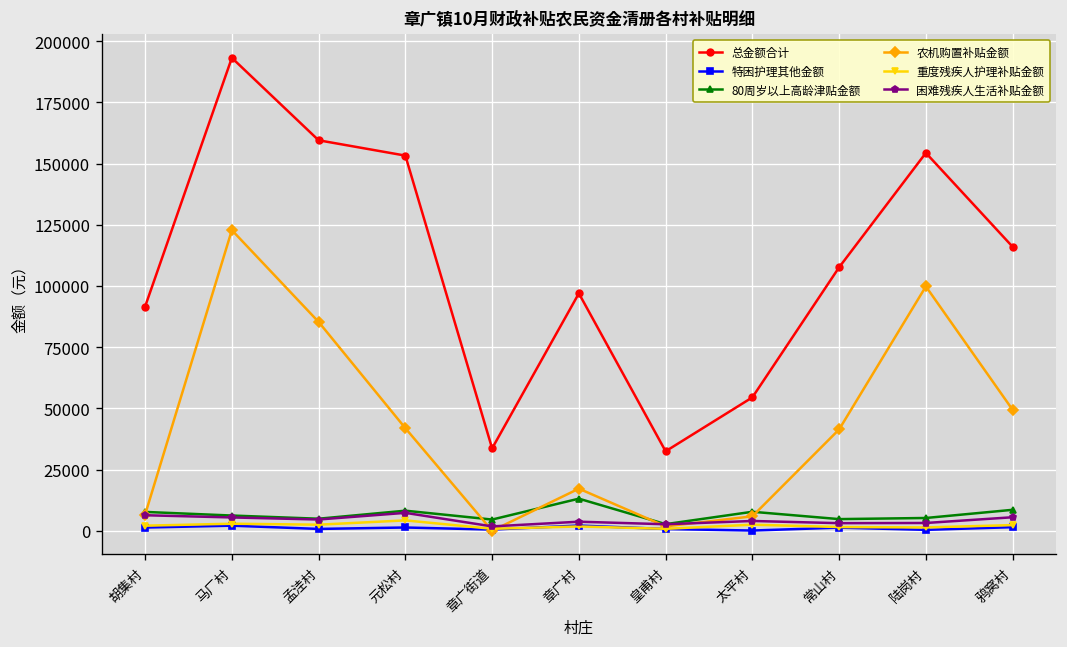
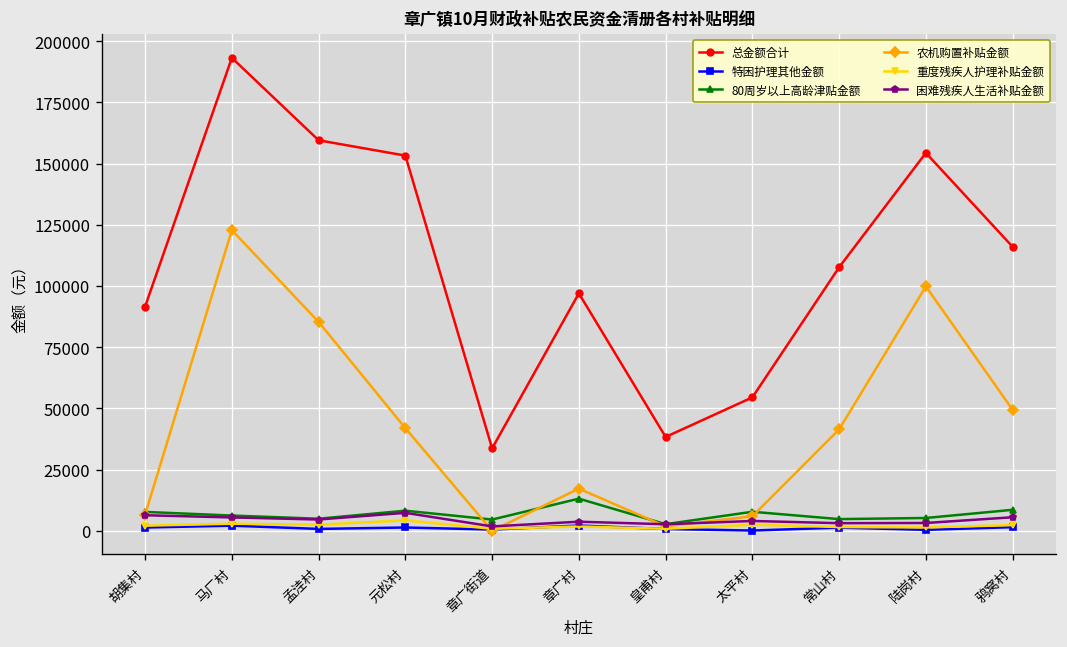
  {
    "总金额合计": {
      "胡集村": 92000,
      "马厂村": 193000,
      "孟洼村": 160000,
      "元松村": 153000,
      "章广街道": 34000,
      "章广村": 97000,
-     "皇甫村": 32000,
+     "皇甫村": 38000,
      "太平村": 54000,
      "常山村": 108000,
      "陆岗村": 154000,
      "鸦窝村": 116000
    },
    "特困护理其他金额": {
      "孟洼村": 1000,
      "元松村": 1000,
      "太平村": 0
    },
    "80周岁以上高龄津贴金额": {
      "章广街道": 5000,
      "章广村": 13000,
      "太平村": 8000,
      "常山村": 5000,
      "陆岗村": 5000,
      "鸦窝村": 9000
    },
    "困难残疾人生活补贴金额": {
      "章广村": 4000,
      "太平村": 4000,
      "常山村": 3000,
      "陆岗村": 3000,
      "鸦窝村": 6000
    }
  }
